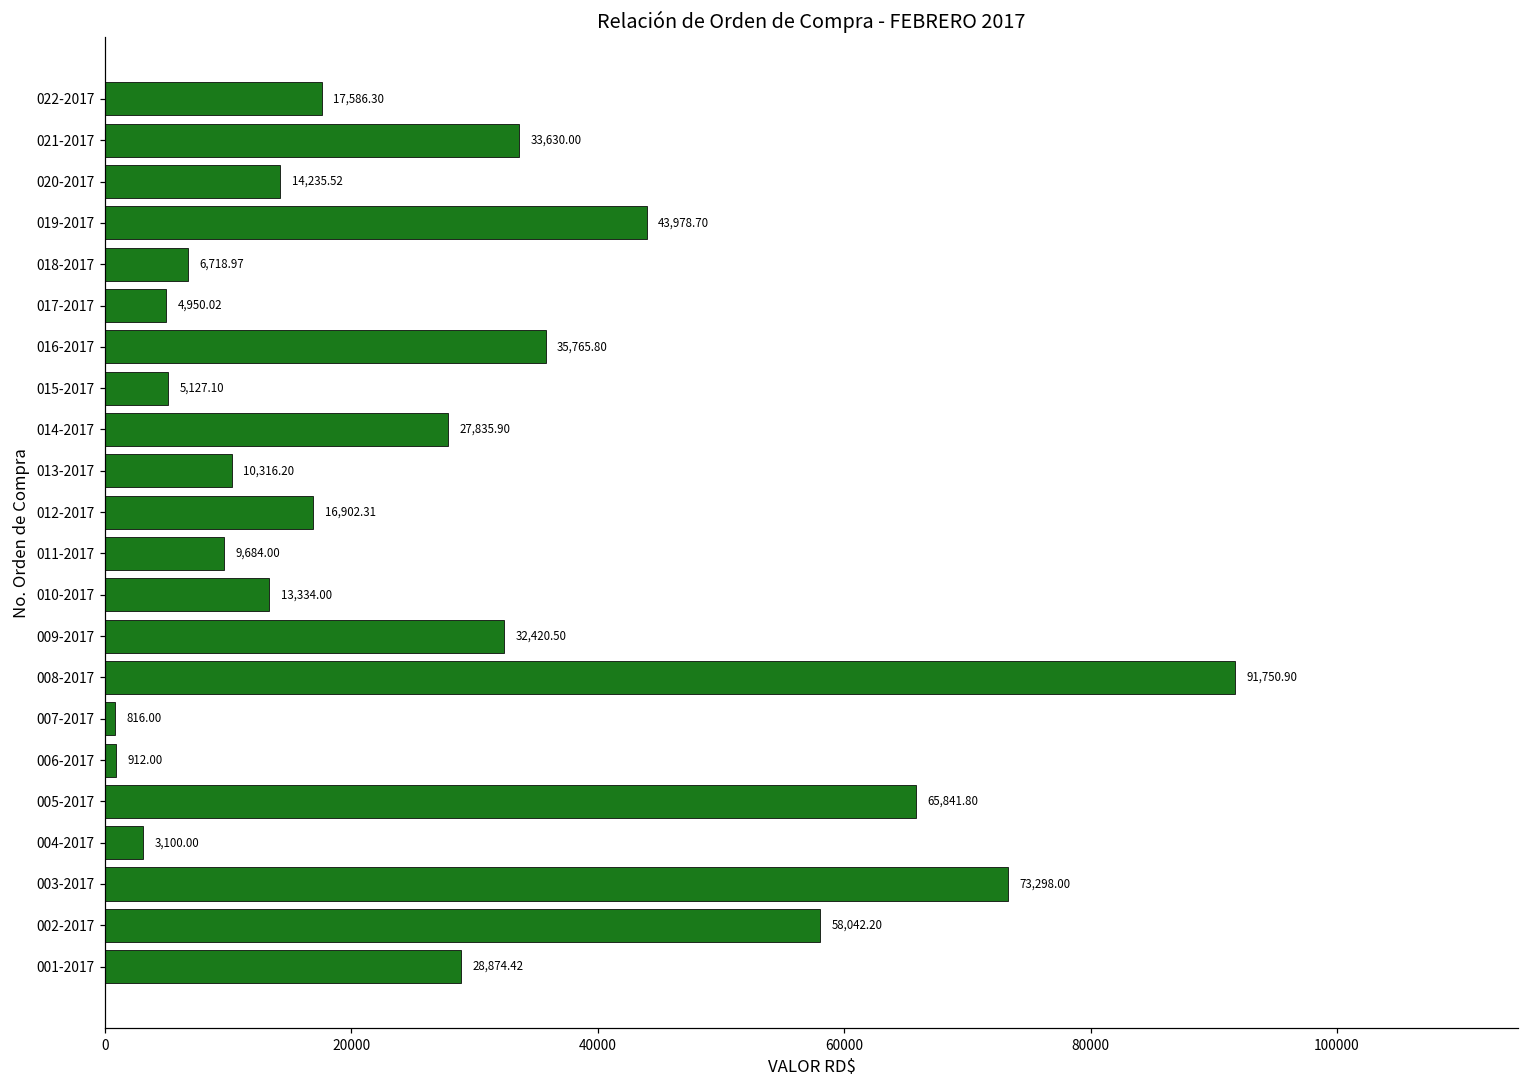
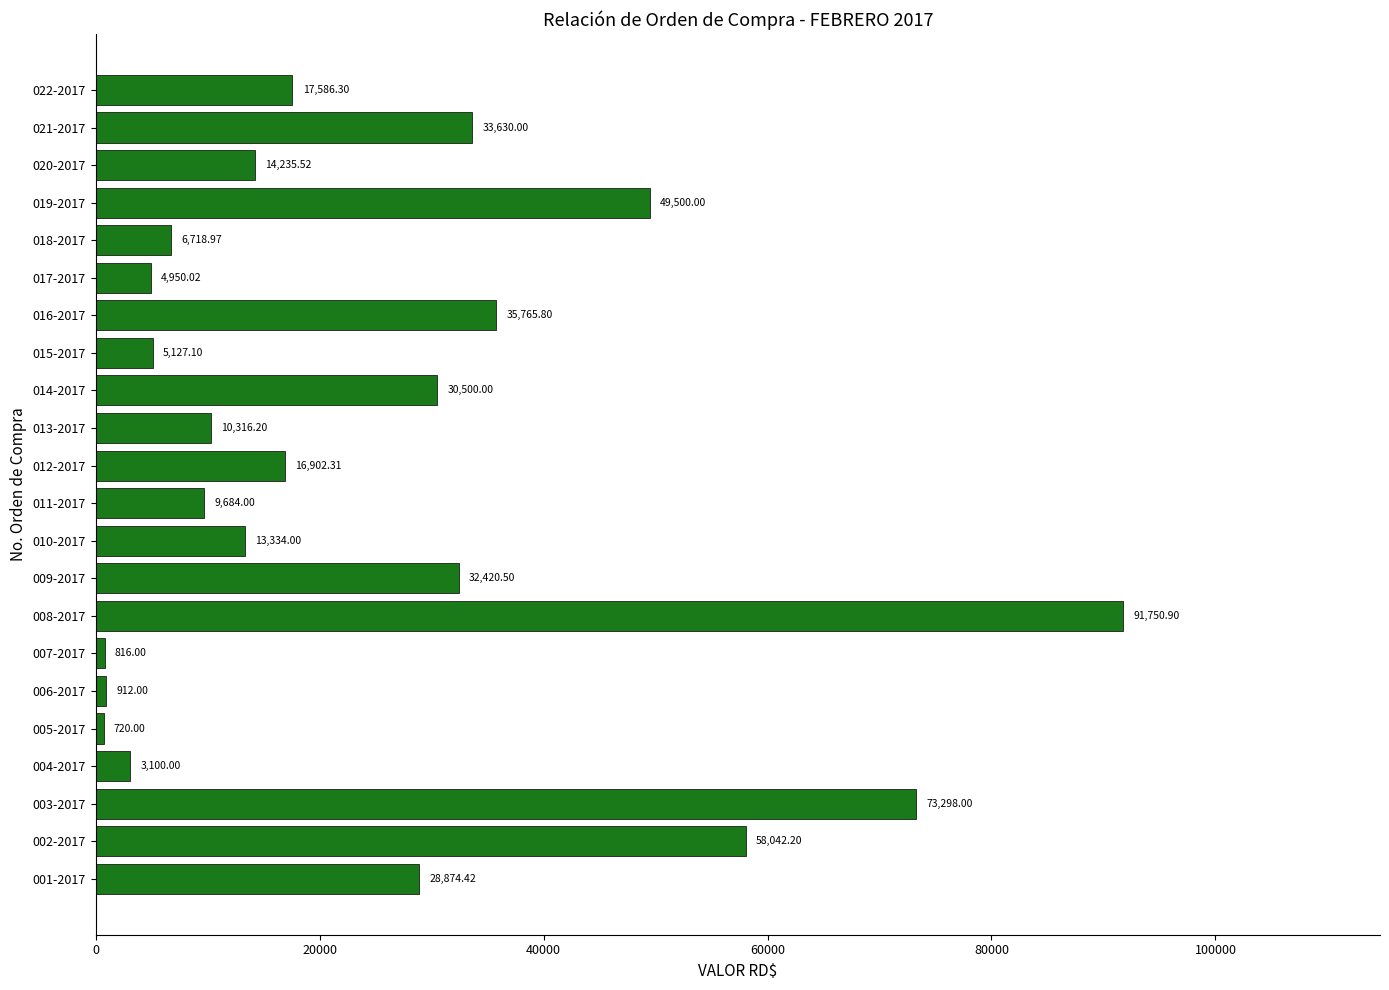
  {
    "022-2017": "17,586.30",
    "021-2017": "33,630.00",
    "020-2017": "14,235.52",
-   "019-2017": "43,978.70",
+   "019-2017": "49,500.00",
    "018-2017": "6,718.97",
    "017-2017": "4,950.02",
    "016-2017": "35,765.80",
    "015-2017": "5,127.10",
-   "014-2017": "27,835.90",
+   "014-2017": "30,500.00",
    "013-2017": "10,316.20",
    "012-2017": "16,902.31",
    "011-2017": "9,684.00",
    "010-2017": "13,334.00",
    "009-2017": "32,420.50",
    "008-2017": "91,750.90",
    "007-2017": "816.00",
    "006-2017": "912.00",
-   "005-2017": "65,841.80",
+   "005-2017": "720.00",
    "004-2017": "3,100.00",
    "003-2017": "73,298.00",
    "002-2017": "58,042.20",
    "001-2017": "28,874.42"
  }
